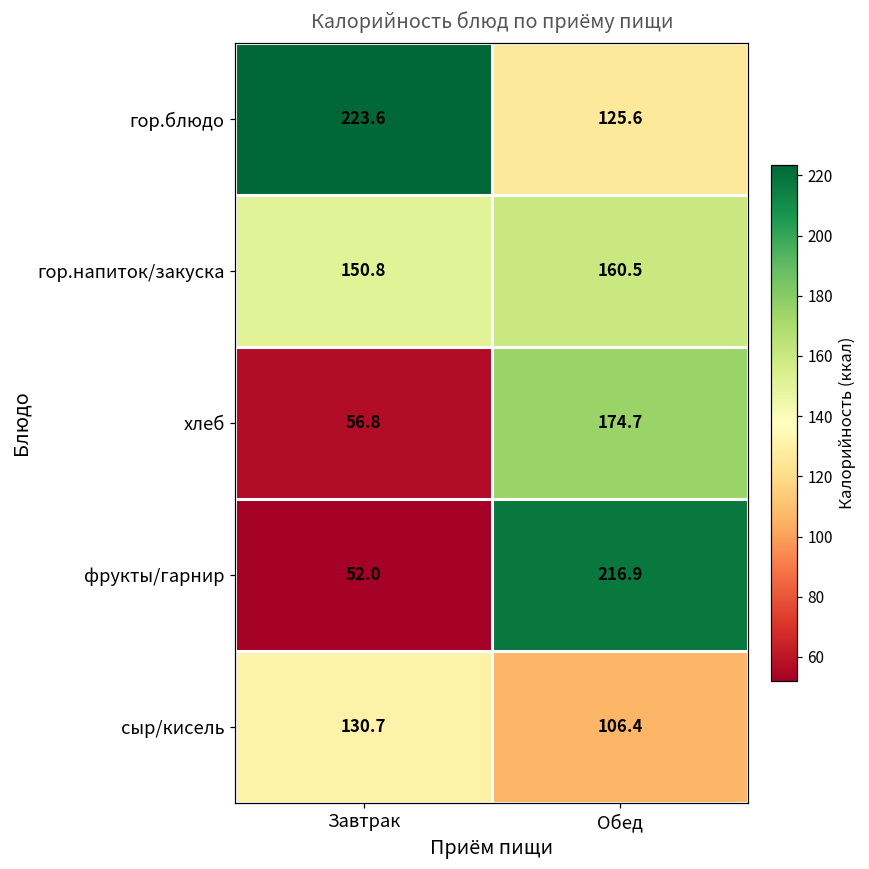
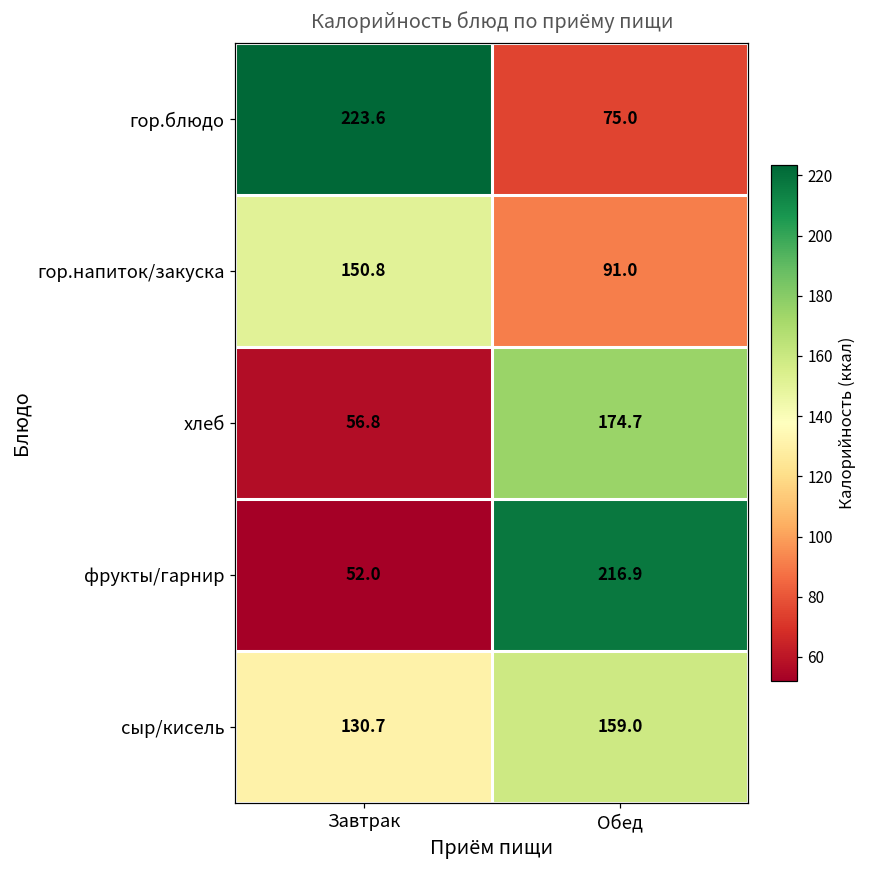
  {
    "гор.блюдо": {
      "Завтрак": 223.6,
-     "Обед": 125.6
+     "Обед": 75.0
    },
    "гор.напиток/закуска": {
      "Завтрак": 150.8,
-     "Обед": 160.5
+     "Обед": 91.0
    },
    "хлеб": {
      "Завтрак": 56.8,
      "Обед": 174.7
    },
    "фрукты/гарнир": {
      "Завтрак": 52.0,
      "Обед": 216.9
    },
    "сыр/кисель": {
      "Завтрак": 130.7,
-     "Обед": 106.4
+     "Обед": 159.0
    }
  }
